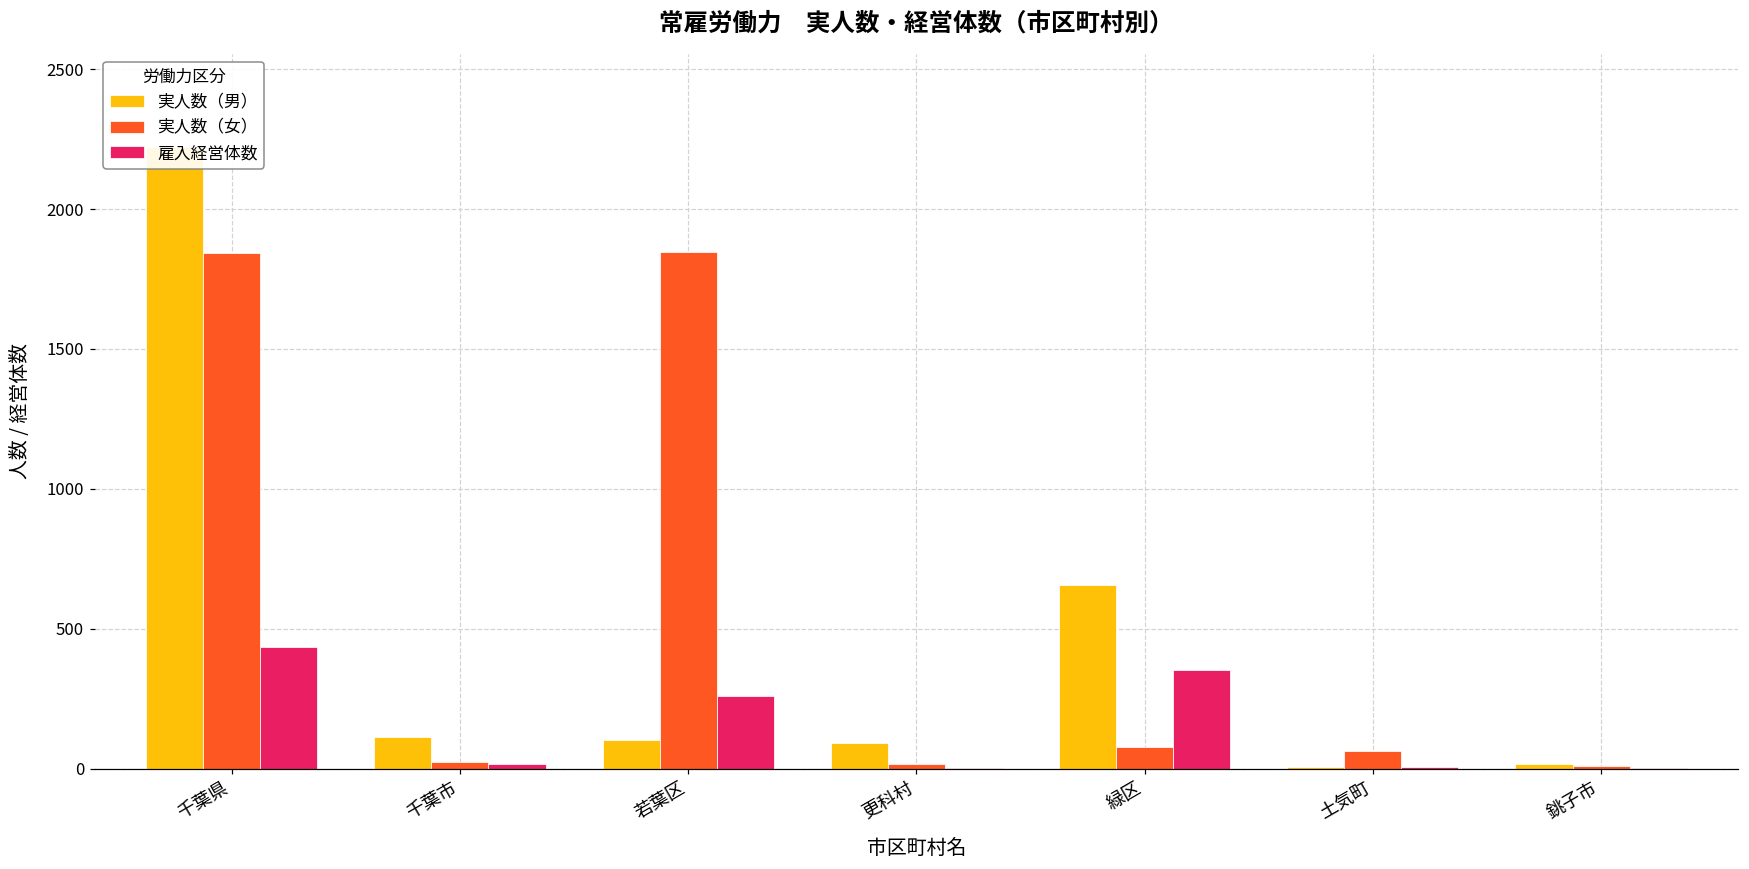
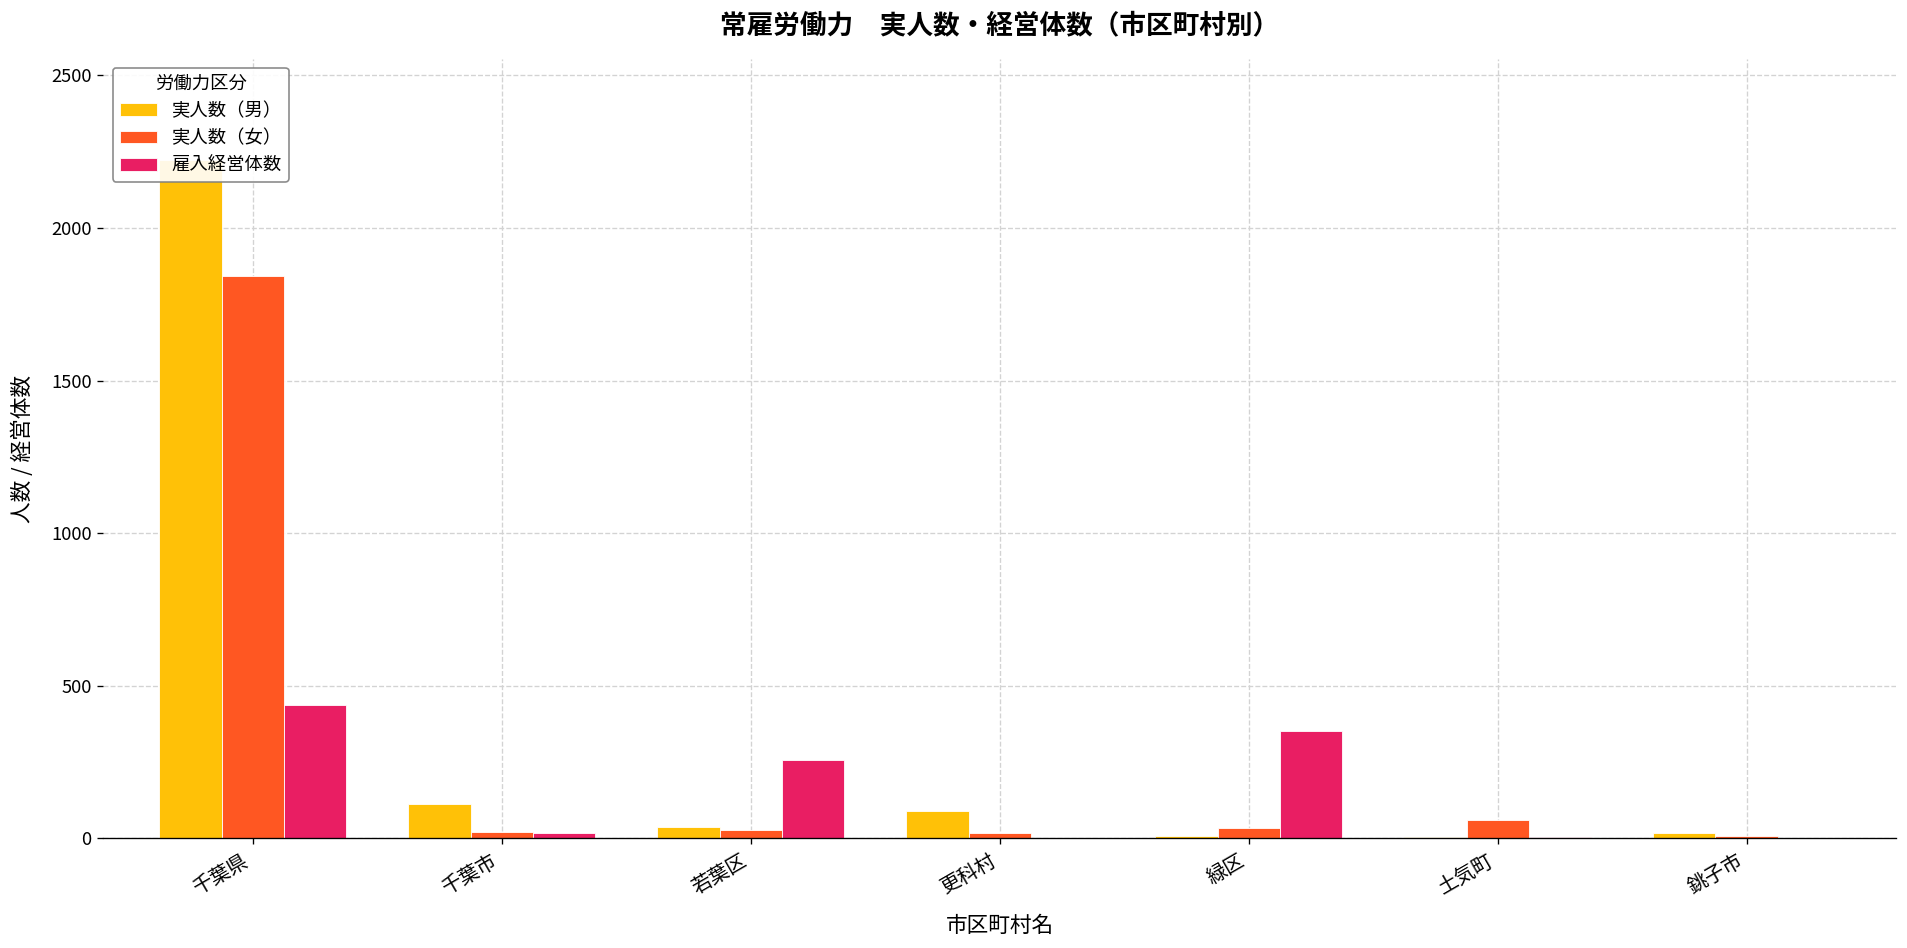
  {
    "実人数（男）": {
      "千葉市": 110,
-     "若葉区": 100,
+     "若葉区": 40,
      "更科村": 90,
-     "緑区": 660,
+     "緑区": 10,
      "銚子市": 20
    },
    "実人数（女）": {
      "千葉県": 1840,
      "千葉市": 20,
-     "若葉区": 1850,
+     "若葉区": 30,
      "更科村": 20,
-     "緑区": 80,
+     "緑区": 30,
      "土気町": 60
    },
    "雇入経営体数": {
      "千葉県": 440,
      "千葉市": 20,
      "若葉区": 260,
      "緑区": 350
    }
  }
